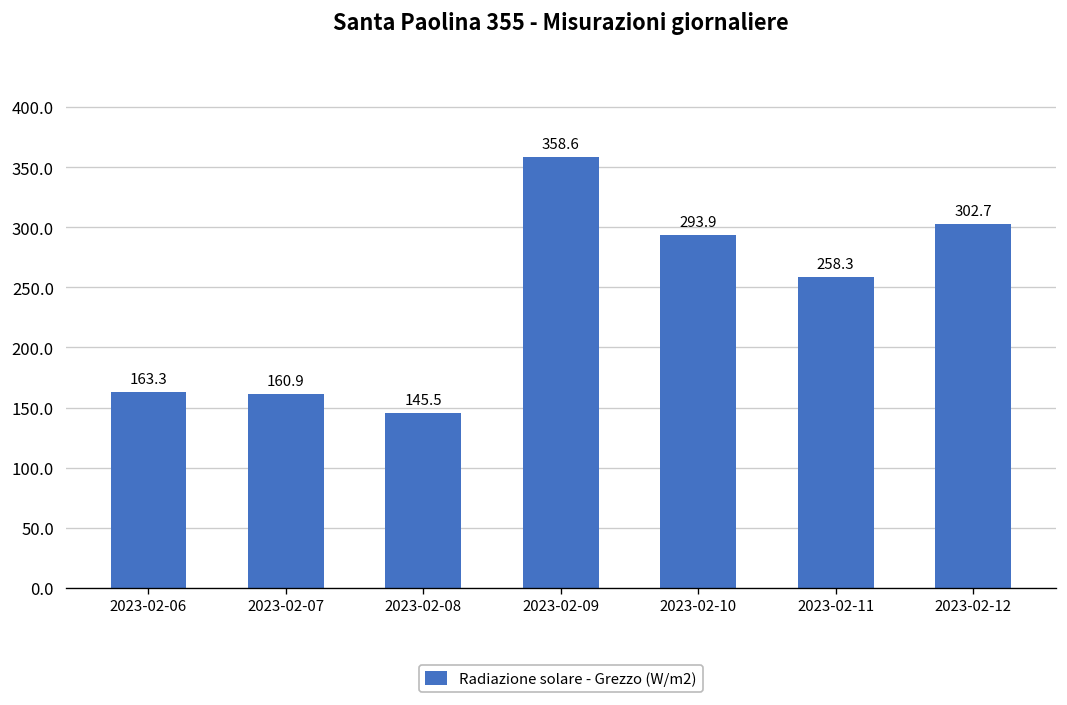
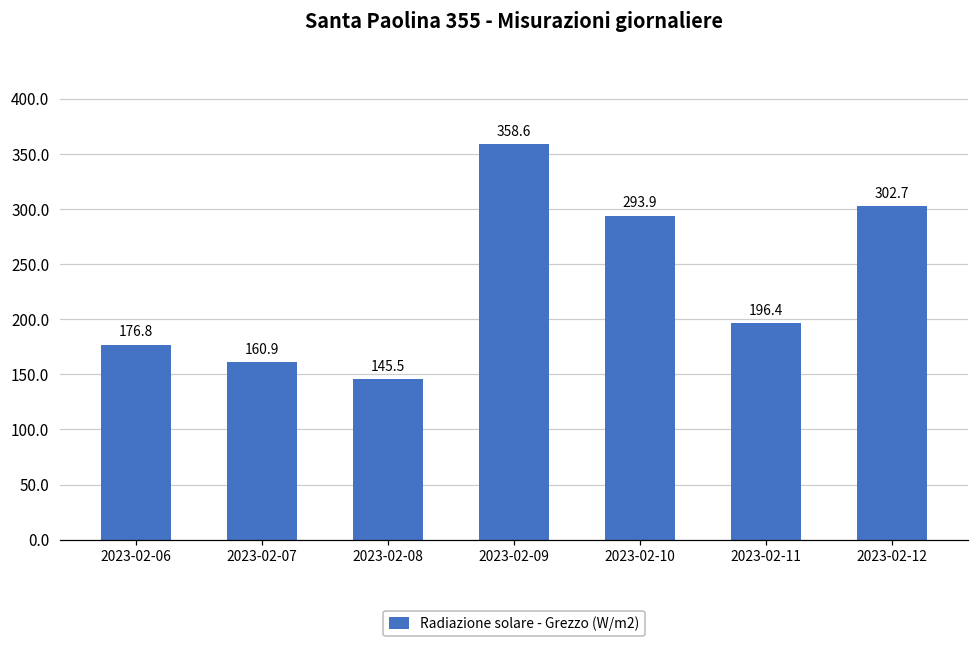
  {
-   "2023-02-06": 163.3,
+   "2023-02-06": 176.8,
    "2023-02-07": 160.9,
    "2023-02-08": 145.5,
    "2023-02-09": 358.6,
    "2023-02-10": 293.9,
-   "2023-02-11": 258.3,
+   "2023-02-11": 196.4,
    "2023-02-12": 302.7
  }
